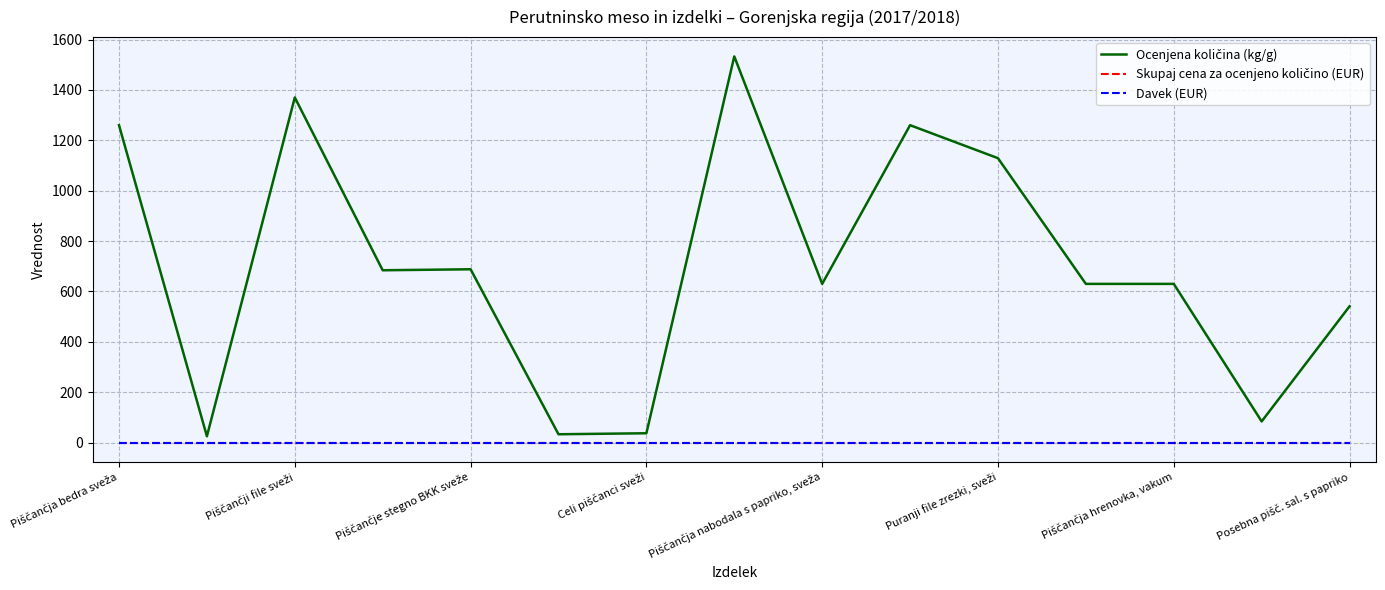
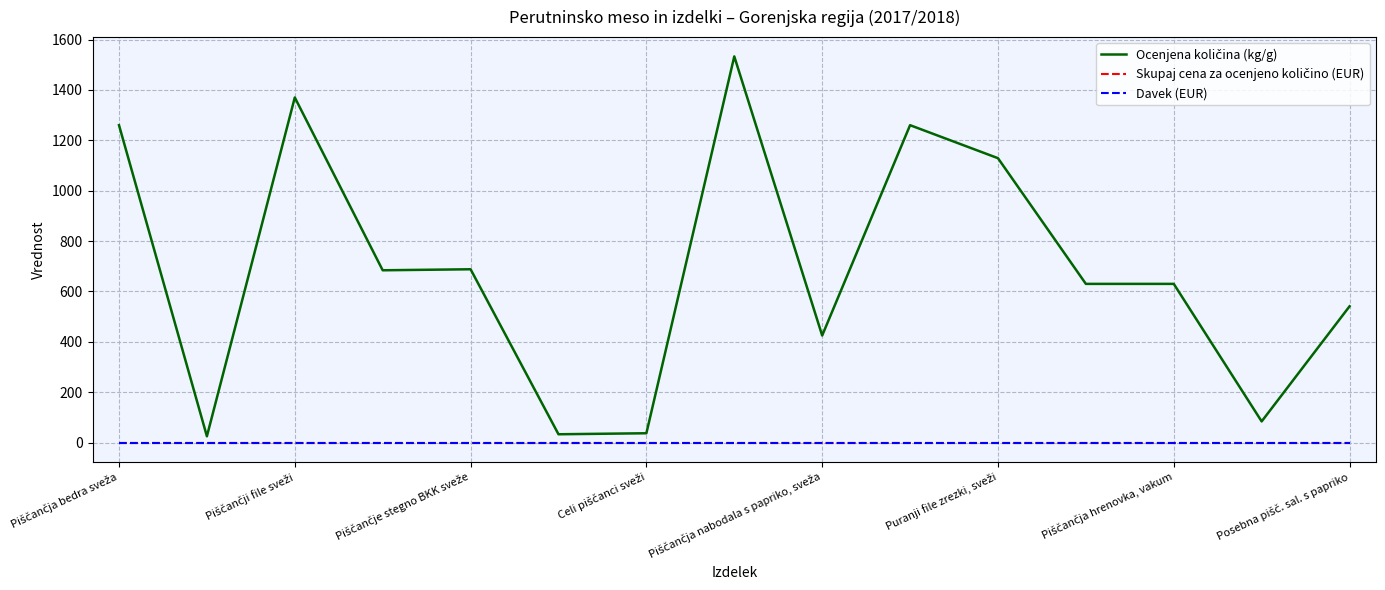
  {
    "Ocenjena količina (kg/g)": {
      "Piščančja bedra sveža": 1260,
      "Piščančji file sveži": 1370,
      "Piščančje stegno BKK sveže": 690,
      "Celi piščanci sveži": 40,
-     "Piščančja nabodala s papriko, sveža": 630,
+     "Piščančja nabodala s papriko, sveža": 430,
      "Puranji file zrezki, sveži": 1130,
      "Piščančja hrenovka, vakum": 630,
      "Posebna pišč. sal. s papriko": 540
    },
    "Davek (EUR)": {
      "Piščančja bedra sveža": 0,
      "Piščančji file sveži": 0,
      "Piščančje stegno BKK sveže": 0,
      "Celi piščanci sveži": 0,
      "Piščančja nabodala s papriko, sveža": 0,
      "Puranji file zrezki, sveži": 0,
      "Piščančja hrenovka, vakum": 0,
      "Posebna pišč. sal. s papriko": 0
    }
  }
